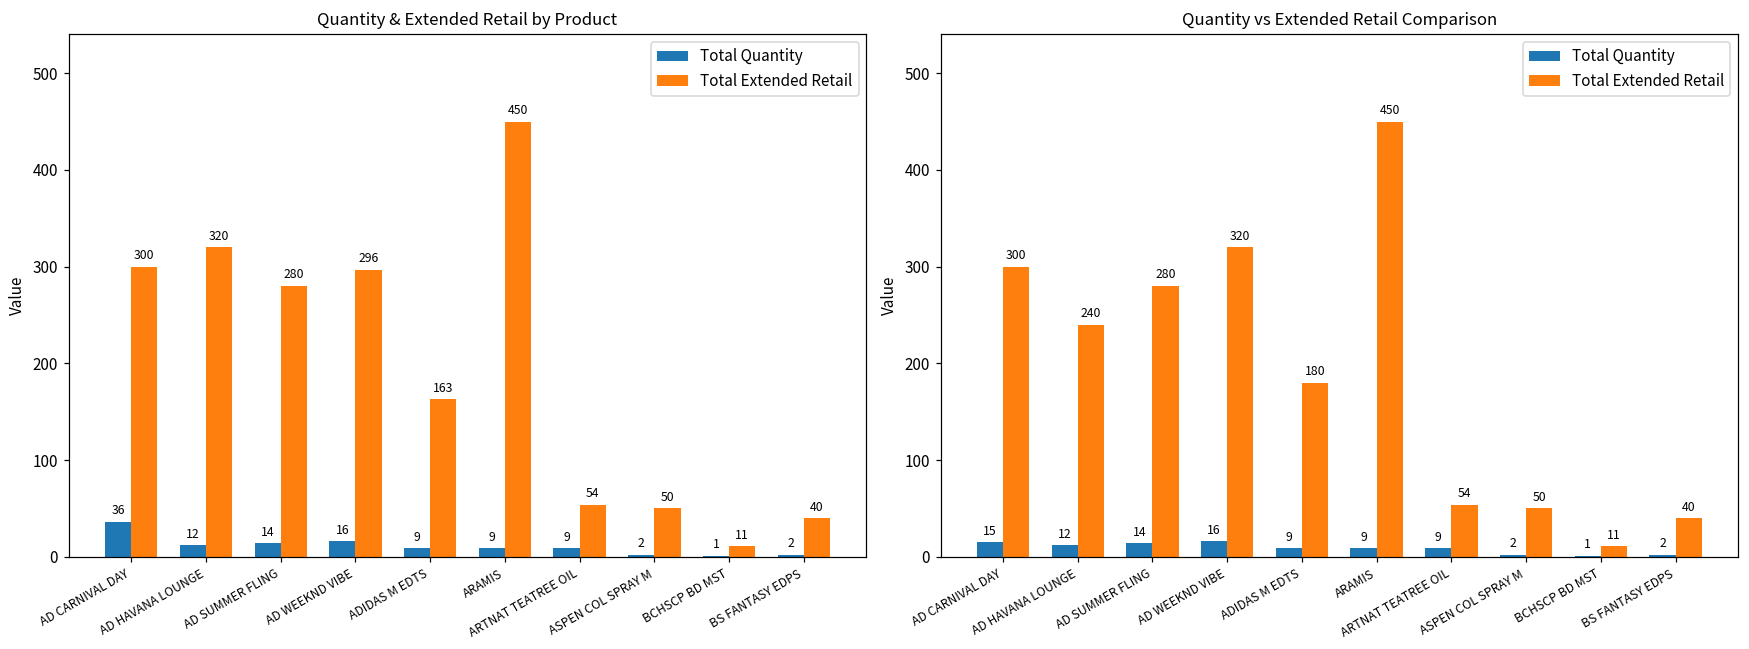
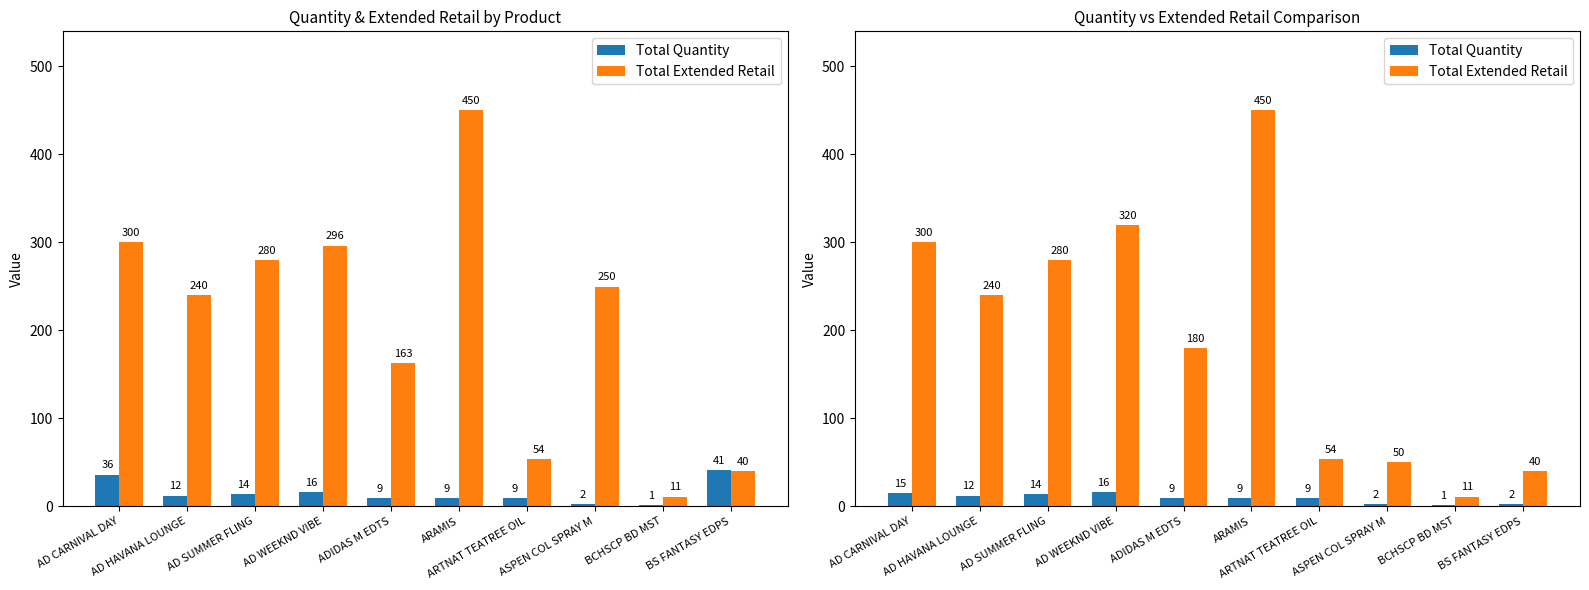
  {
    "Quantity & Extended Retail by Product": {
      "Total Quantity": {
        "AD CARNIVAL DAY": 36,
        "AD HAVANA LOUNGE": 12,
        "AD SUMMER FLING": 14,
        "AD WEEKND VIBE": 16,
        "ADIDAS M EDTS": 9,
        "ARAMIS": 9,
        "ARTNAT TEATREE OIL": 9,
        "ASPEN COL SPRAY M": 2,
        "BCHSCP BD MST": 1,
-       "BS FANTASY EDPS": 2
+       "BS FANTASY EDPS": 41
      },
      "Total Extended Retail": {
        "AD CARNIVAL DAY": 300,
-       "AD HAVANA LOUNGE": 320,
+       "AD HAVANA LOUNGE": 240,
        "AD SUMMER FLING": 280,
        "AD WEEKND VIBE": 296,
        "ADIDAS M EDTS": 163,
        "ARAMIS": 450,
        "ARTNAT TEATREE OIL": 54,
-       "ASPEN COL SPRAY M": 50,
+       "ASPEN COL SPRAY M": 250,
        "BCHSCP BD MST": 11,
        "BS FANTASY EDPS": 40
      }
    },
    "Quantity vs Extended Retail Comparison": {
      "Total Quantity": {
        "AD CARNIVAL DAY": 15,
        "AD HAVANA LOUNGE": 12,
        "AD SUMMER FLING": 14,
        "AD WEEKND VIBE": 16,
        "ADIDAS M EDTS": 9,
        "ARAMIS": 9,
        "ARTNAT TEATREE OIL": 9,
        "ASPEN COL SPRAY M": 2,
        "BCHSCP BD MST": 1,
        "BS FANTASY EDPS": 2
      },
      "Total Extended Retail": {
        "AD CARNIVAL DAY": 300,
        "AD HAVANA LOUNGE": 240,
        "AD SUMMER FLING": 280,
        "AD WEEKND VIBE": 320,
        "ADIDAS M EDTS": 180,
        "ARAMIS": 450,
        "ARTNAT TEATREE OIL": 54,
        "ASPEN COL SPRAY M": 50,
        "BCHSCP BD MST": 11,
        "BS FANTASY EDPS": 40
      }
    }
  }
